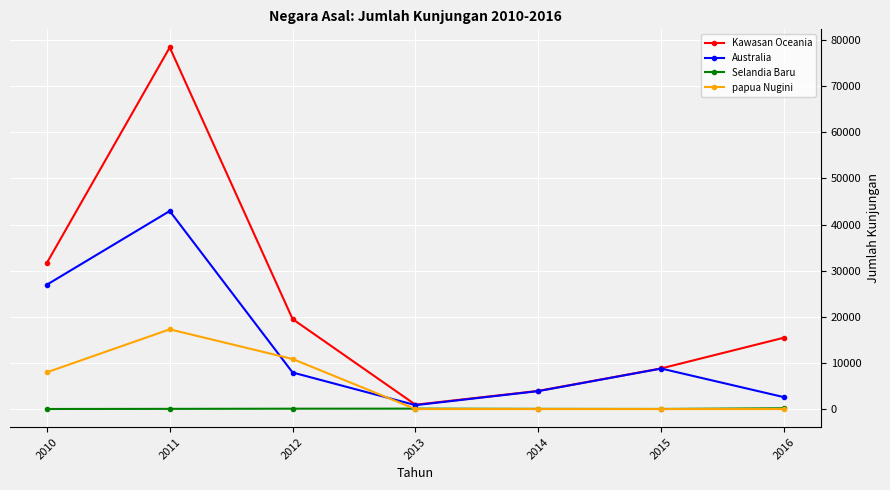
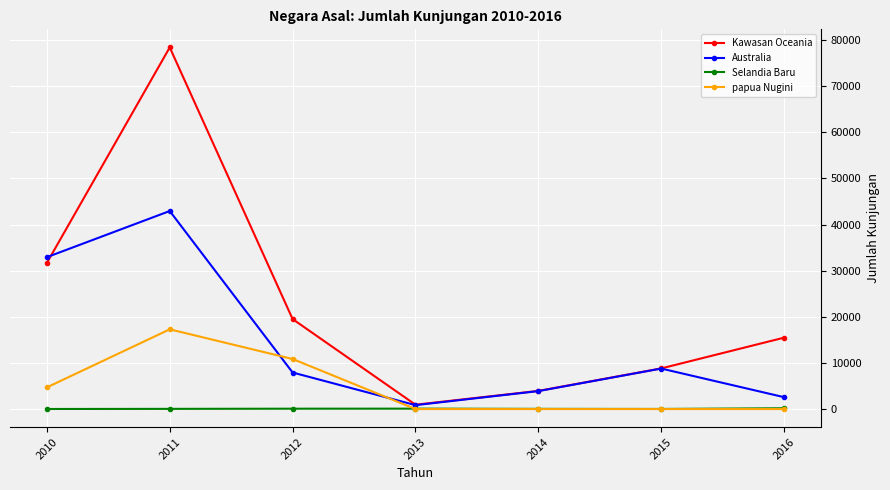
  {
    "Kawasan Oceania": {
      "2010": 32000,
      "2011": 78000,
      "2012": 20000,
      "2016": 15000
    },
    "Australia": {
-     "2010": 27000,
+     "2010": 33000,
      "2011": 43000,
      "2012": 8000,
      "2016": 3000
    },
    "Selandia Baru": {
      "2010": 0,
      "2011": 0,
      "2012": 0
    },
    "papua Nugini": {
-     "2010": 8000,
+     "2010": 5000,
      "2011": 17000,
      "2012": 11000
    }
  }
